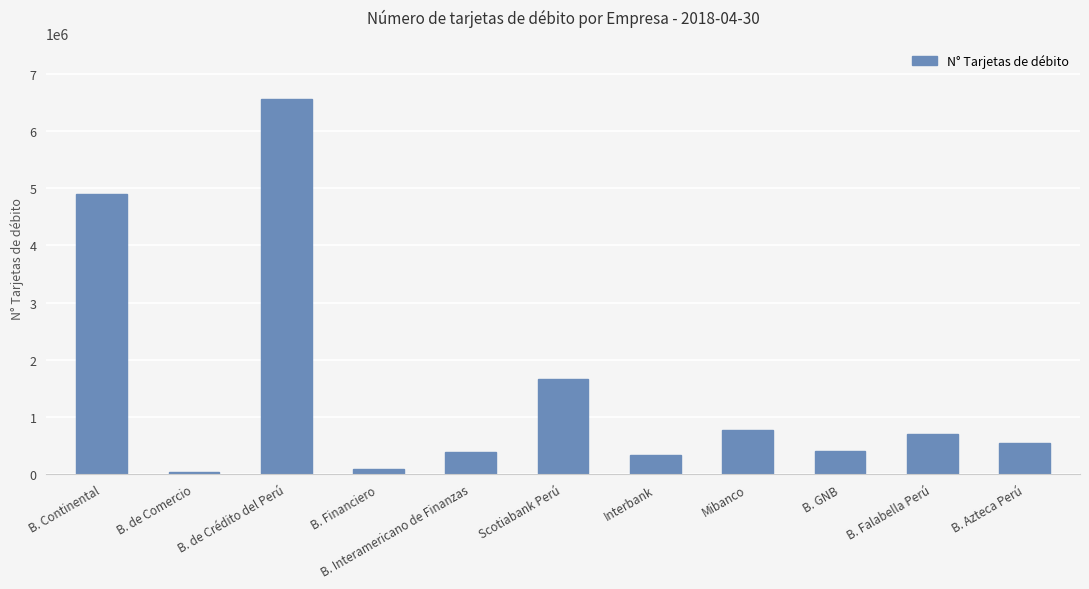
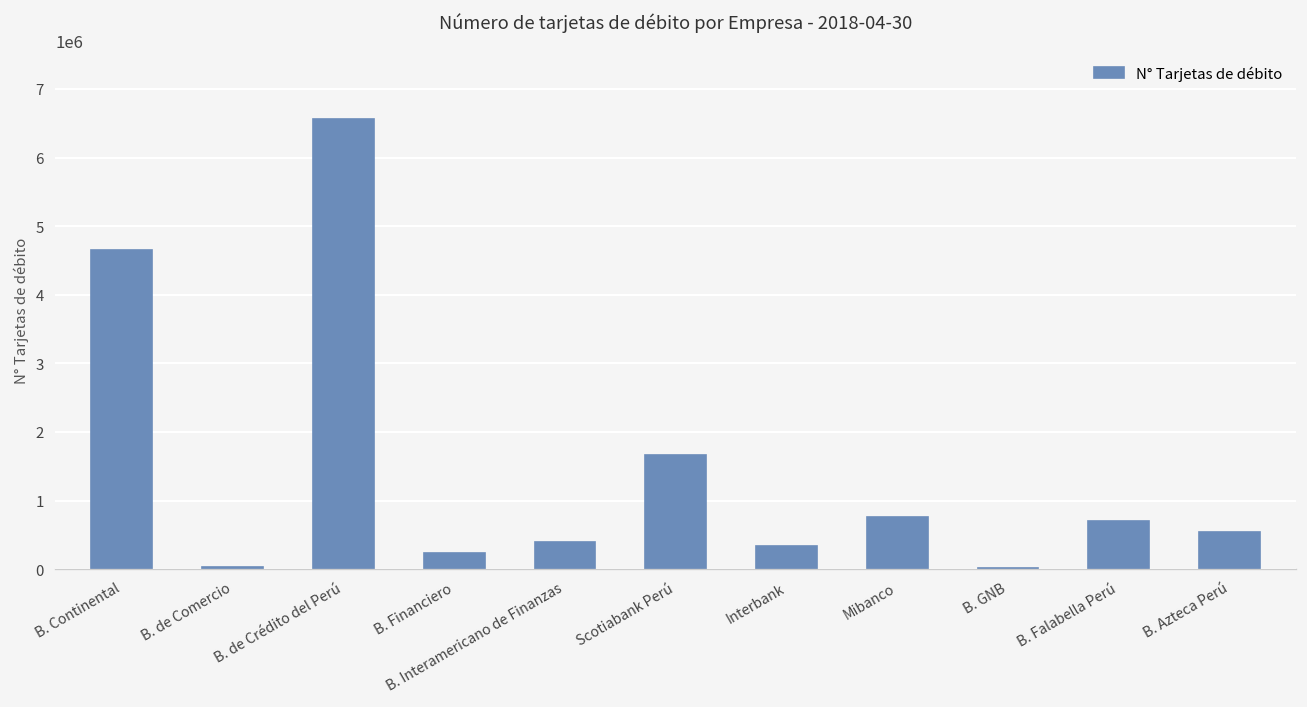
  {
-   "B. Continental": 4900000,
+   "B. Continental": 4700000,
    "B. de Crédito del Perú": 6600000,
-   "B. Financiero": 100000,
+   "B. Financiero": 200000,
    "B. Interamericano de Finanzas": 400000,
    "Scotiabank Perú": 1700000,
    "Interbank": 300000,
    "Mibanco": 800000,
-   "B. GNB": 400000,
+   "B. GNB": 0,
    "B. Falabella Perú": 700000,
    "B. Azteca Perú": 500000
  }
